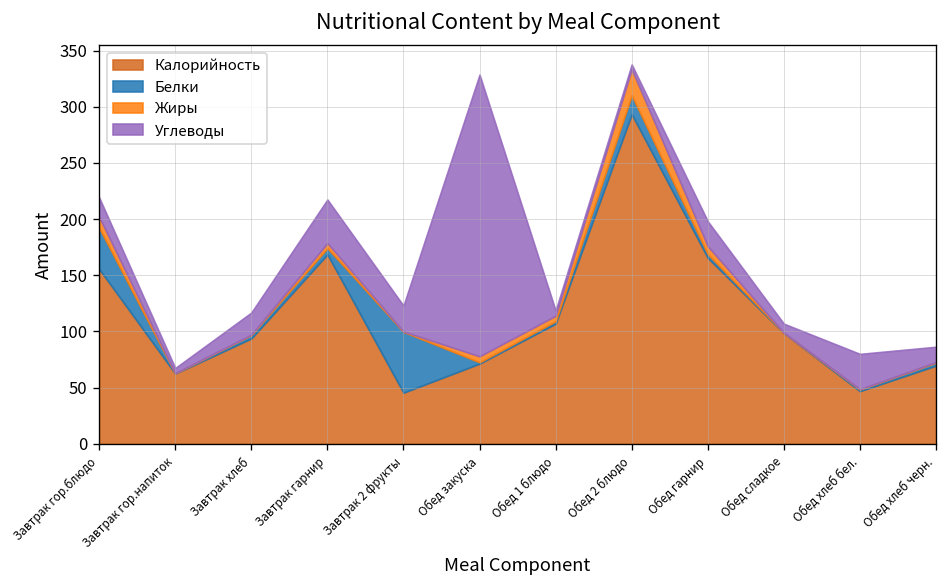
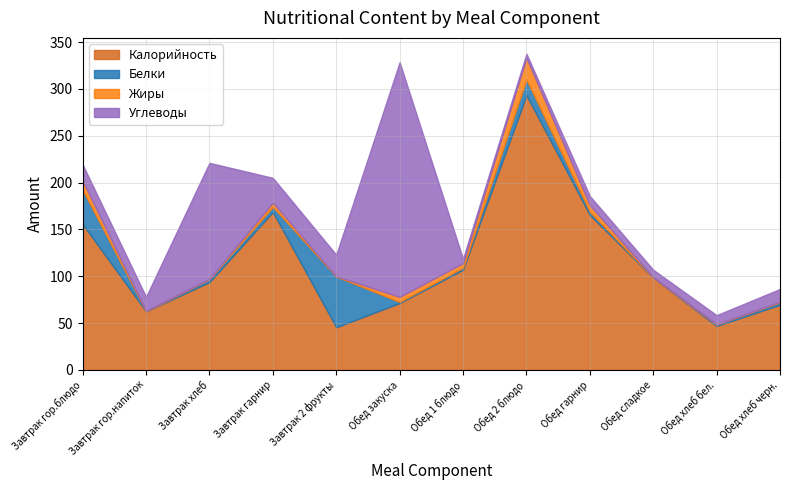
  {
    "Белки": {
      "Завтрак гор.блюдо": 40,
      "Завтрак гарнир": 10,
      "Обед 2 блюдо": 20,
      "Обед гарнир": 0
    },
    "Углеводы": {
      "Завтрак гор.блюдо": 20,
-     "Завтрак гор.напиток": 0,
-     "Завтрак хлеб": 20,
-     "Завтрак гарнир": 40,
+     "Завтрак гор.напиток": 20,
+     "Завтрак хлеб": 120,
+     "Завтрак гарнир": 30,
      "Завтрак 2 фрукты": 20,
      "Обед закуска": 250,
      "Обед 1 блюдо": 0,
      "Обед 2 блюдо": 0,
-     "Обед гарнир": 20,
+     "Обед гарнир": 10,
      "Обед сладкое": 10,
-     "Обед хлеб бел.": 30,
+     "Обед хлеб бел.": 10,
      "Обед хлеб черн.": 10
    }
  }
